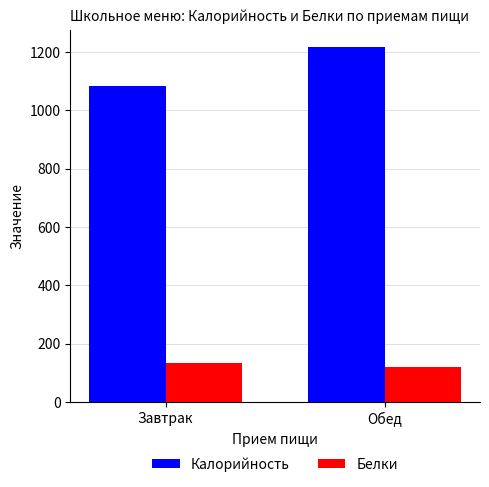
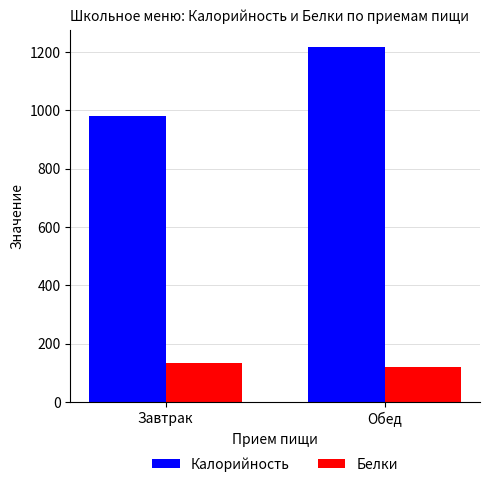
  {
    "Калорийность": {
-     "Завтрак": 1080,
+     "Завтрак": 980,
      "Обед": 1220
    },
    "Белки": {
      "Завтрак": 130,
      "Обед": 120
    }
  }
